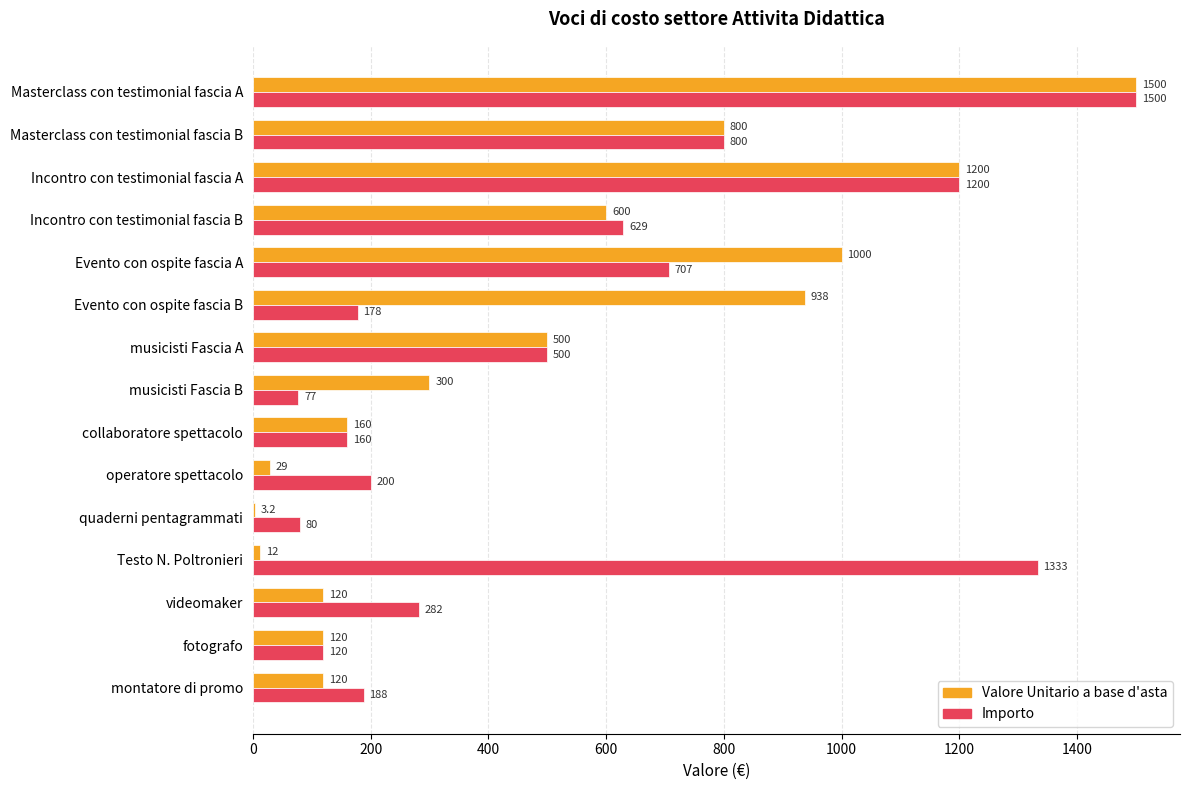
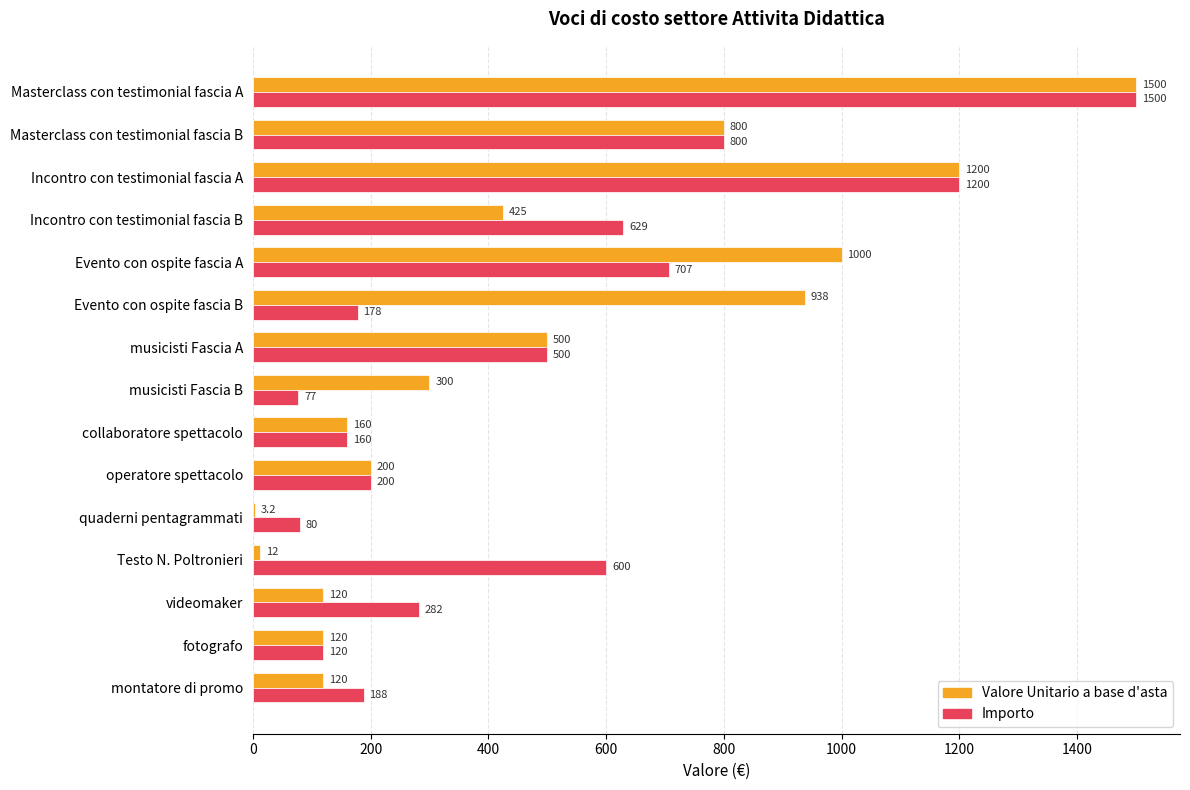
  {
    "Valore Unitario a base d'asta": {
      "Masterclass con testimonial fascia A": 1500,
      "Masterclass con testimonial fascia B": 800,
      "Incontro con testimonial fascia A": 1200,
-     "Incontro con testimonial fascia B": 600,
+     "Incontro con testimonial fascia B": 425,
      "Evento con ospite fascia A": 1000,
      "Evento con ospite fascia B": 938,
      "musicisti Fascia A": 500,
      "musicisti Fascia B": 300,
      "collaboratore spettacolo": 160,
-     "operatore spettacolo": 29,
+     "operatore spettacolo": 200,
      "quaderni pentagrammati": 3.2,
      "Testo N. Poltronieri": 12,
      "videomaker": 120,
      "fotografo": 120,
      "montatore di promo": 120
    },
    "Importo": {
      "Masterclass con testimonial fascia A": 1500,
      "Masterclass con testimonial fascia B": 800,
      "Incontro con testimonial fascia A": 1200,
      "Incontro con testimonial fascia B": 629,
      "Evento con ospite fascia A": 707,
      "Evento con ospite fascia B": 178,
      "musicisti Fascia A": 500,
      "musicisti Fascia B": 77,
      "collaboratore spettacolo": 160,
      "operatore spettacolo": 200,
      "quaderni pentagrammati": 80,
-     "Testo N. Poltronieri": 1333,
+     "Testo N. Poltronieri": 600,
      "videomaker": 282,
      "fotografo": 120,
      "montatore di promo": 188
    }
  }
